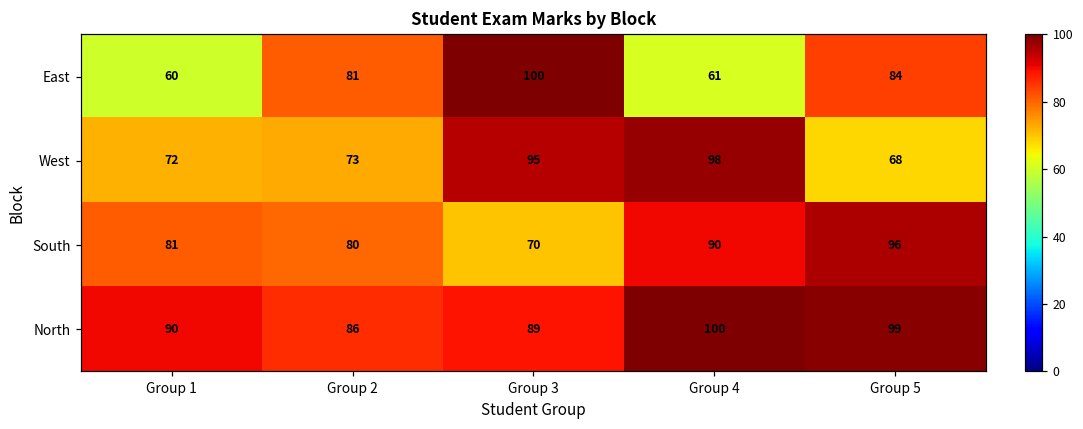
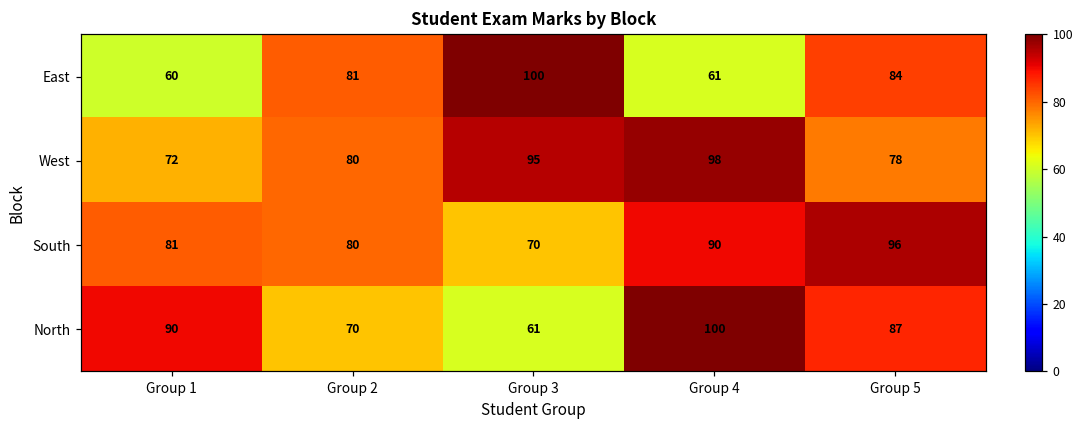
  {
    "East": {
      "Group 1": 60,
      "Group 2": 81,
      "Group 3": 100,
      "Group 4": 61,
      "Group 5": 84
    },
    "West": {
      "Group 1": 72,
-     "Group 2": 73,
+     "Group 2": 80,
      "Group 3": 95,
      "Group 4": 98,
-     "Group 5": 68
+     "Group 5": 78
    },
    "South": {
      "Group 1": 81,
      "Group 2": 80,
      "Group 3": 70,
      "Group 4": 90,
      "Group 5": 96
    },
    "North": {
      "Group 1": 90,
-     "Group 2": 86,
-     "Group 3": 89,
+     "Group 2": 70,
+     "Group 3": 61,
      "Group 4": 100,
-     "Group 5": 99
+     "Group 5": 87
    }
  }
